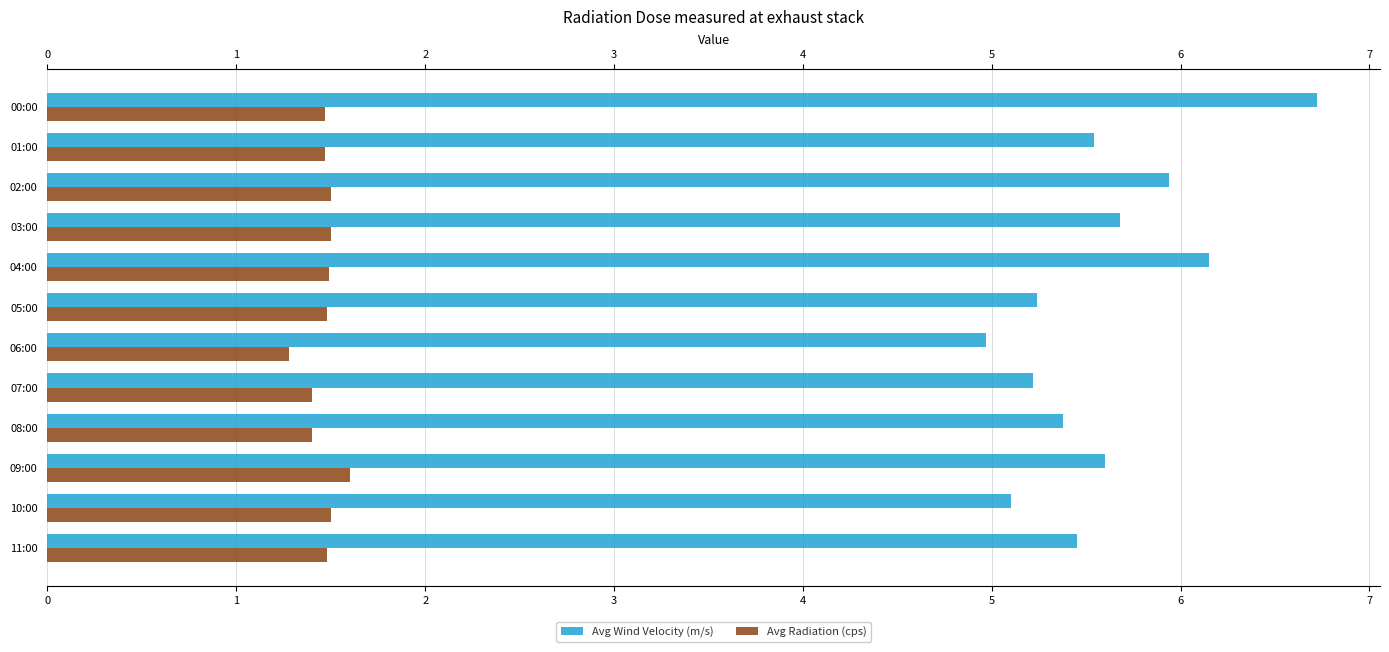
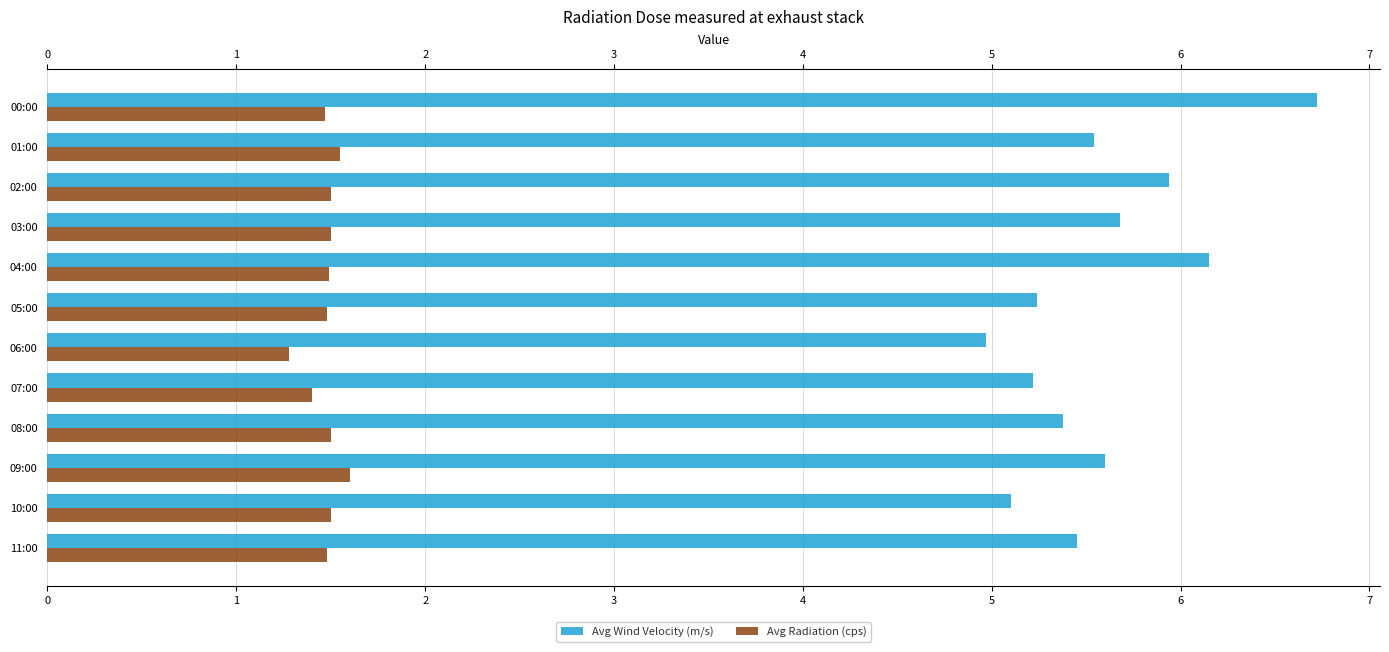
  {
    "Avg Wind Velocity (m/s)": {
      "00:00": 6.72,
      "01:00": 5.54,
      "02:00": 5.94,
      "03:00": 5.68,
      "04:00": 6.15,
      "05:00": 5.24,
      "06:00": 4.97,
      "07:00": 5.22,
      "08:00": 5.38,
      "09:00": 5.60,
      "10:00": 5.10,
      "11:00": 5.45
    },
    "Avg Radiation (cps)": {
      "00:00": 1.47,
-     "01:00": 1.47,
+     "01:00": 1.55,
      "02:00": 1.50,
      "03:00": 1.50,
      "04:00": 1.49,
      "05:00": 1.48,
      "06:00": 1.28,
      "07:00": 1.40,
-     "08:00": 1.4,
+     "08:00": 1.5,
      "09:00": 1.60,
      "10:00": 1.50,
      "11:00": 1.48
    }
  }
